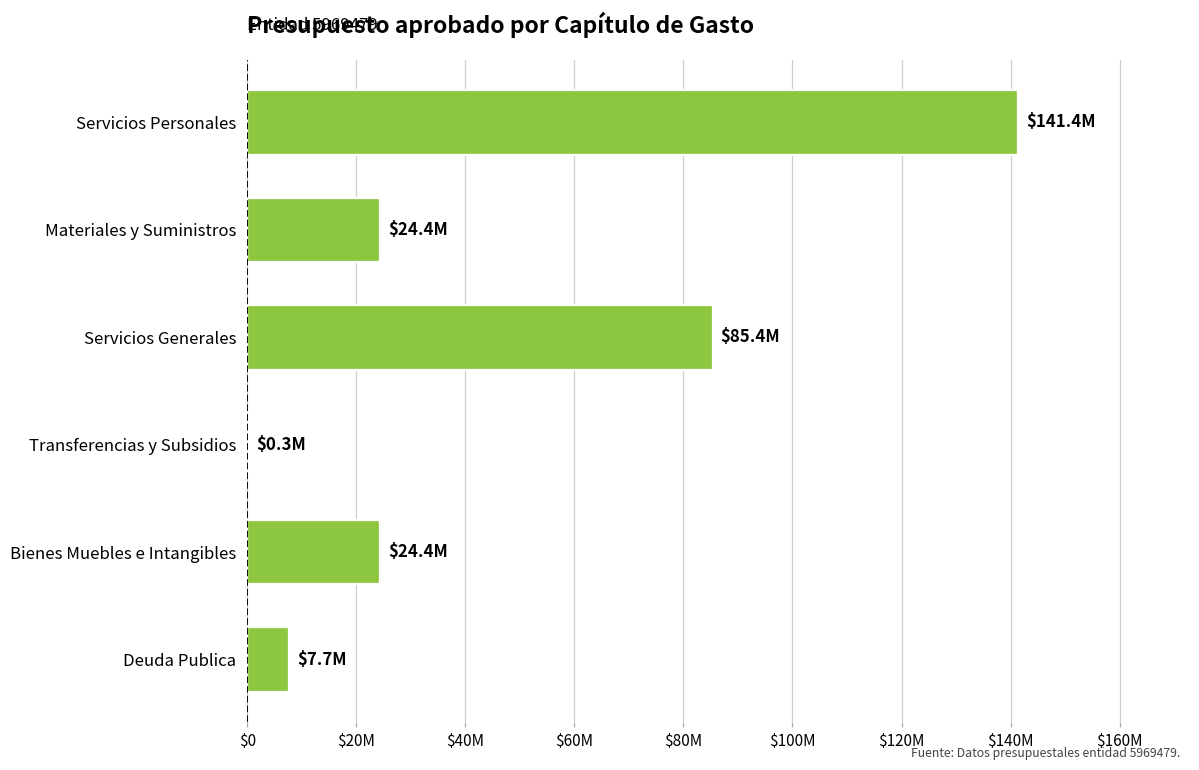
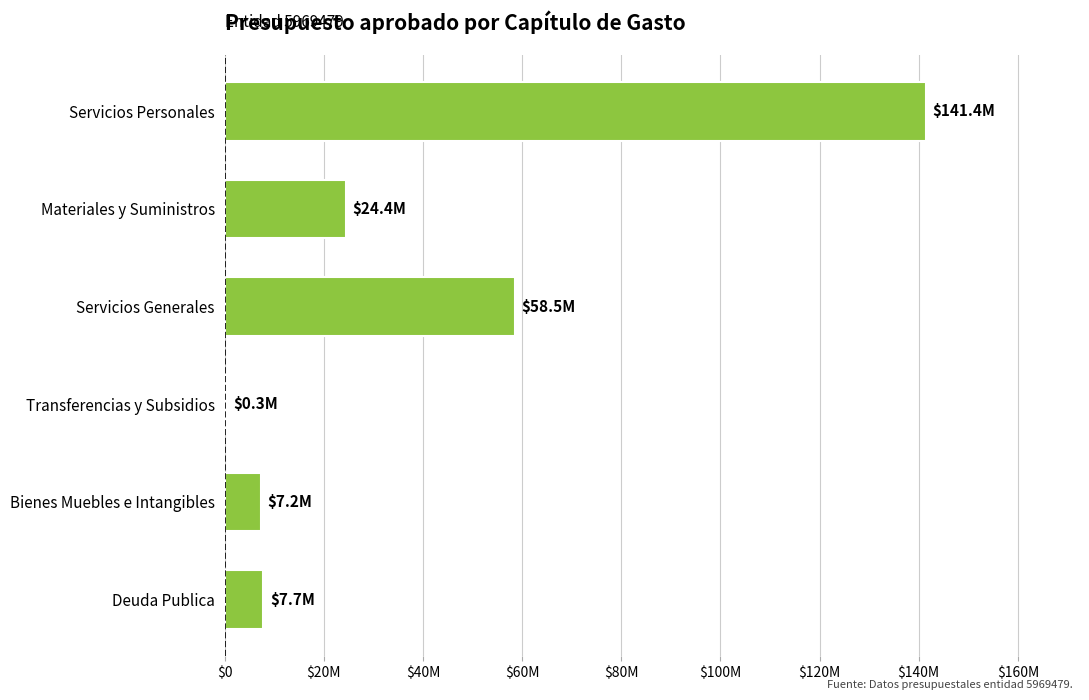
  {
    "Servicios Personales": "$141.4M",
    "Materiales y Suministros": "$24.4M",
-   "Servicios Generales": "$85.4M",
+   "Servicios Generales": "$58.5M",
    "Transferencias y Subsidios": "$0.3M",
-   "Bienes Muebles e Intangibles": "$24.4M",
+   "Bienes Muebles e Intangibles": "$7.2M",
    "Deuda Publica": "$7.7M"
  }
